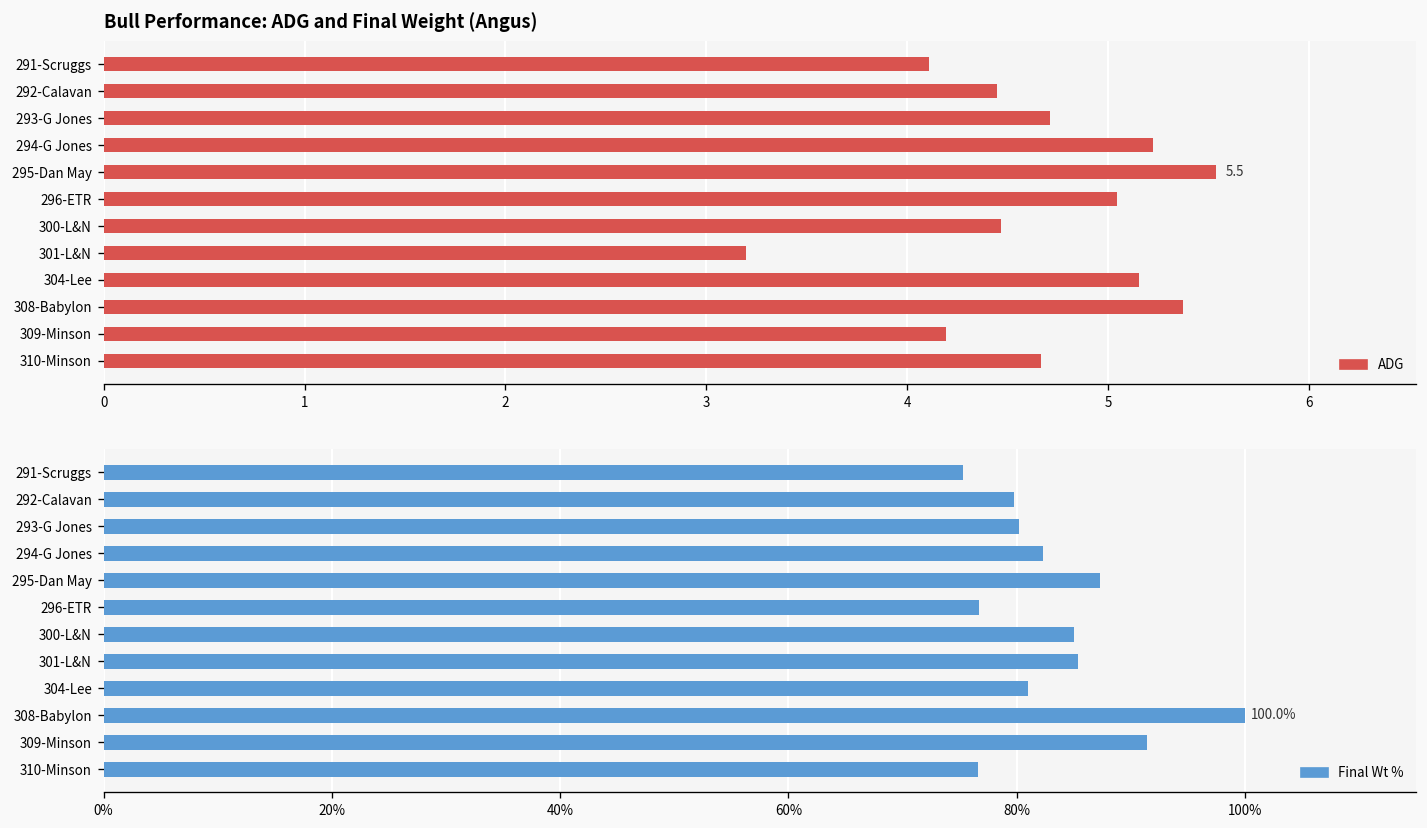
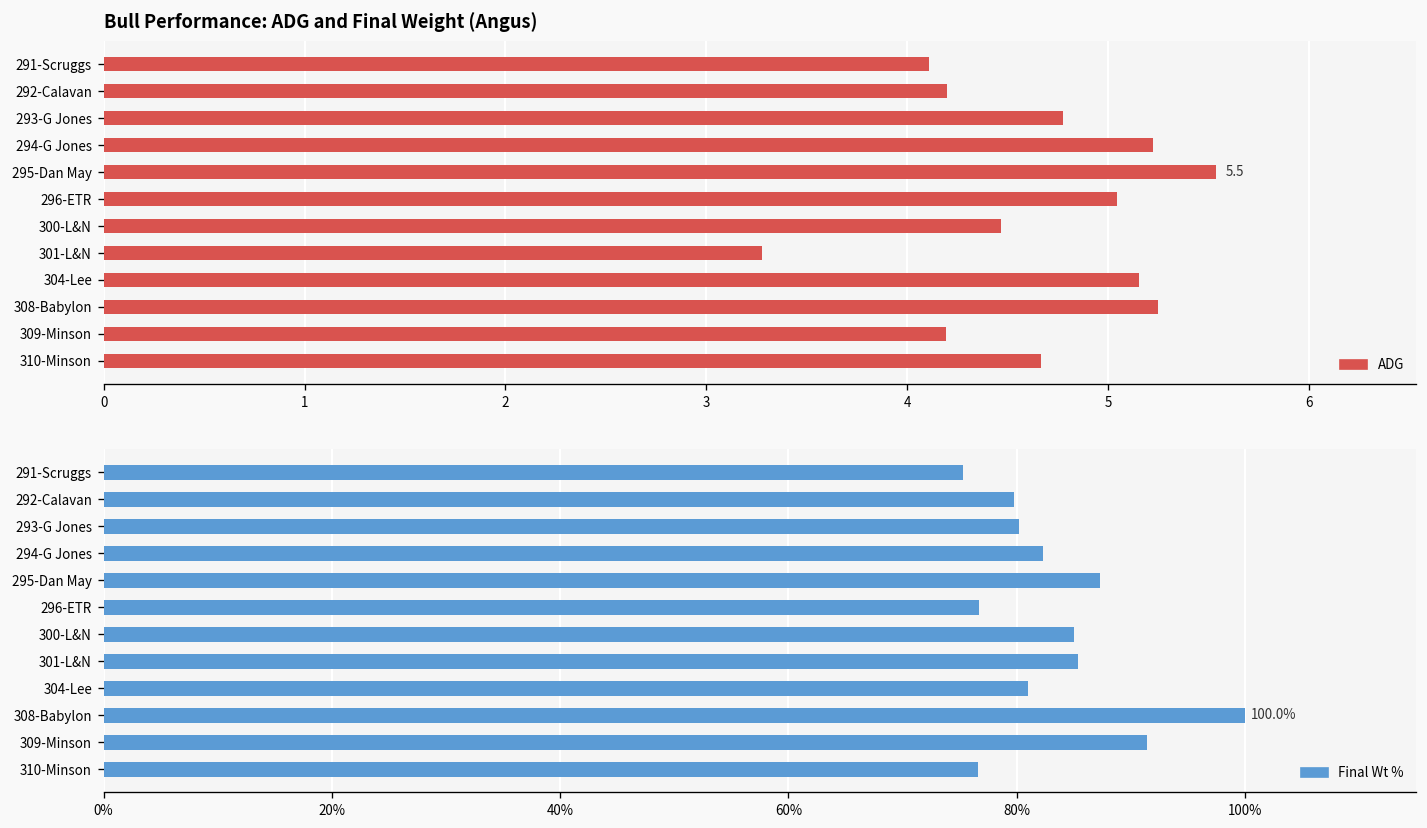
  {
    "Bull Performance: ADG and Final Weight (Angus)": {
      "291-Scruggs": 4.11,
-     "292-Calavan": 4.45,
-     "293-G Jones": 4.71,
+     "292-Calavan": 4.20,
+     "293-G Jones": 4.78,
      "294-G Jones": 5.22,
      "296-ETR": 5.04,
      "300-L&N": 4.47,
-     "301-L&N": 3.20,
+     "301-L&N": 3.28,
      "304-Lee": 5.15,
-     "308-Babylon": 5.37,
+     "308-Babylon": 5.25,
      "309-Minson": 4.19,
      "310-Minson": 4.67
    }
  }
